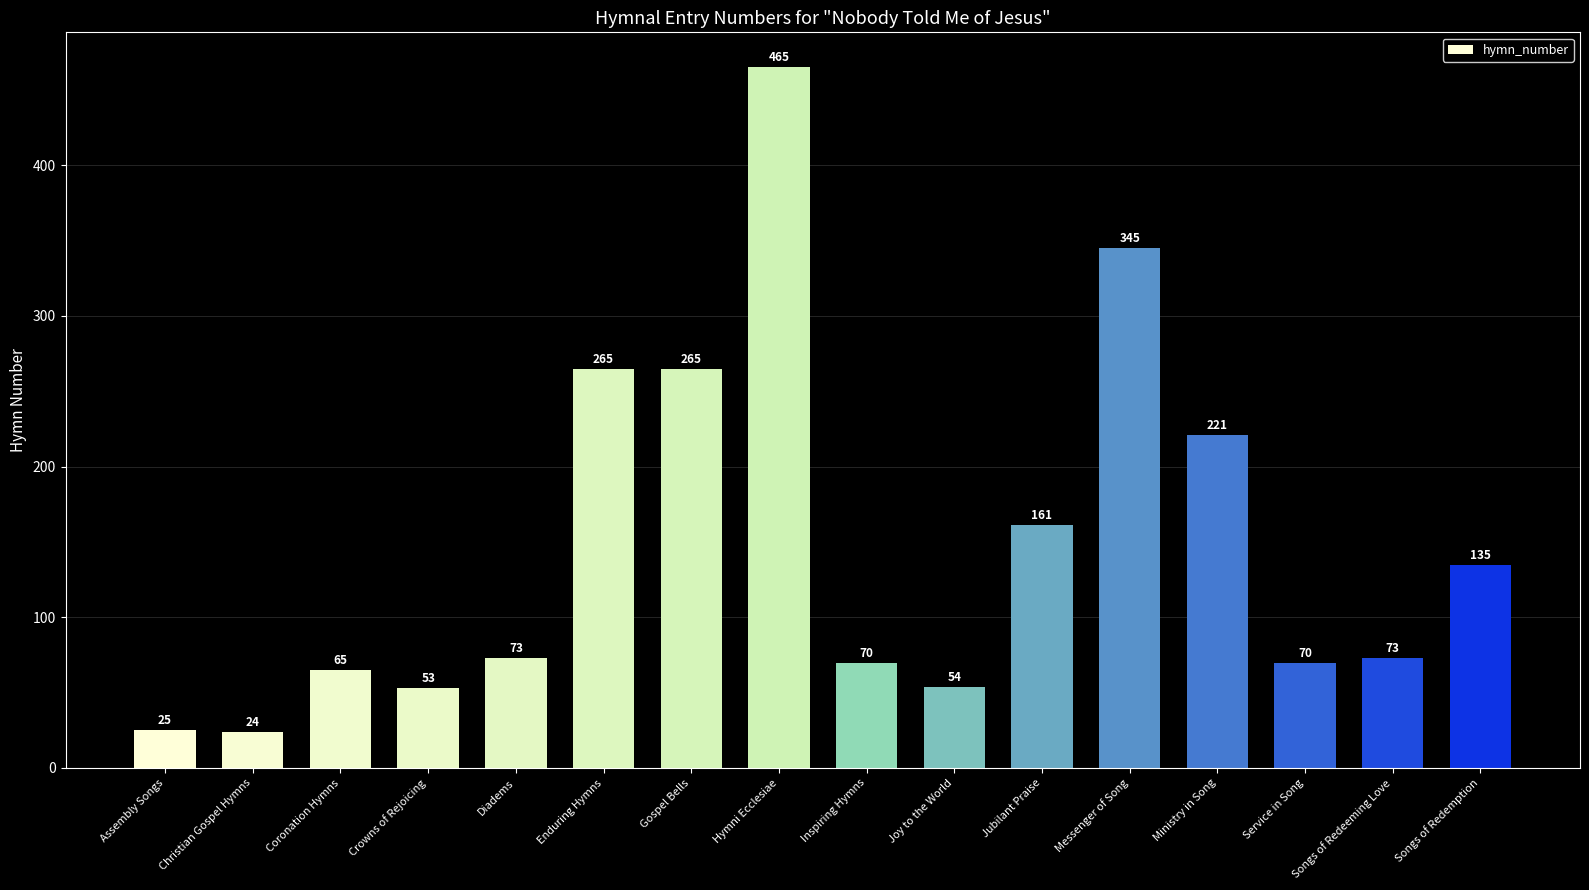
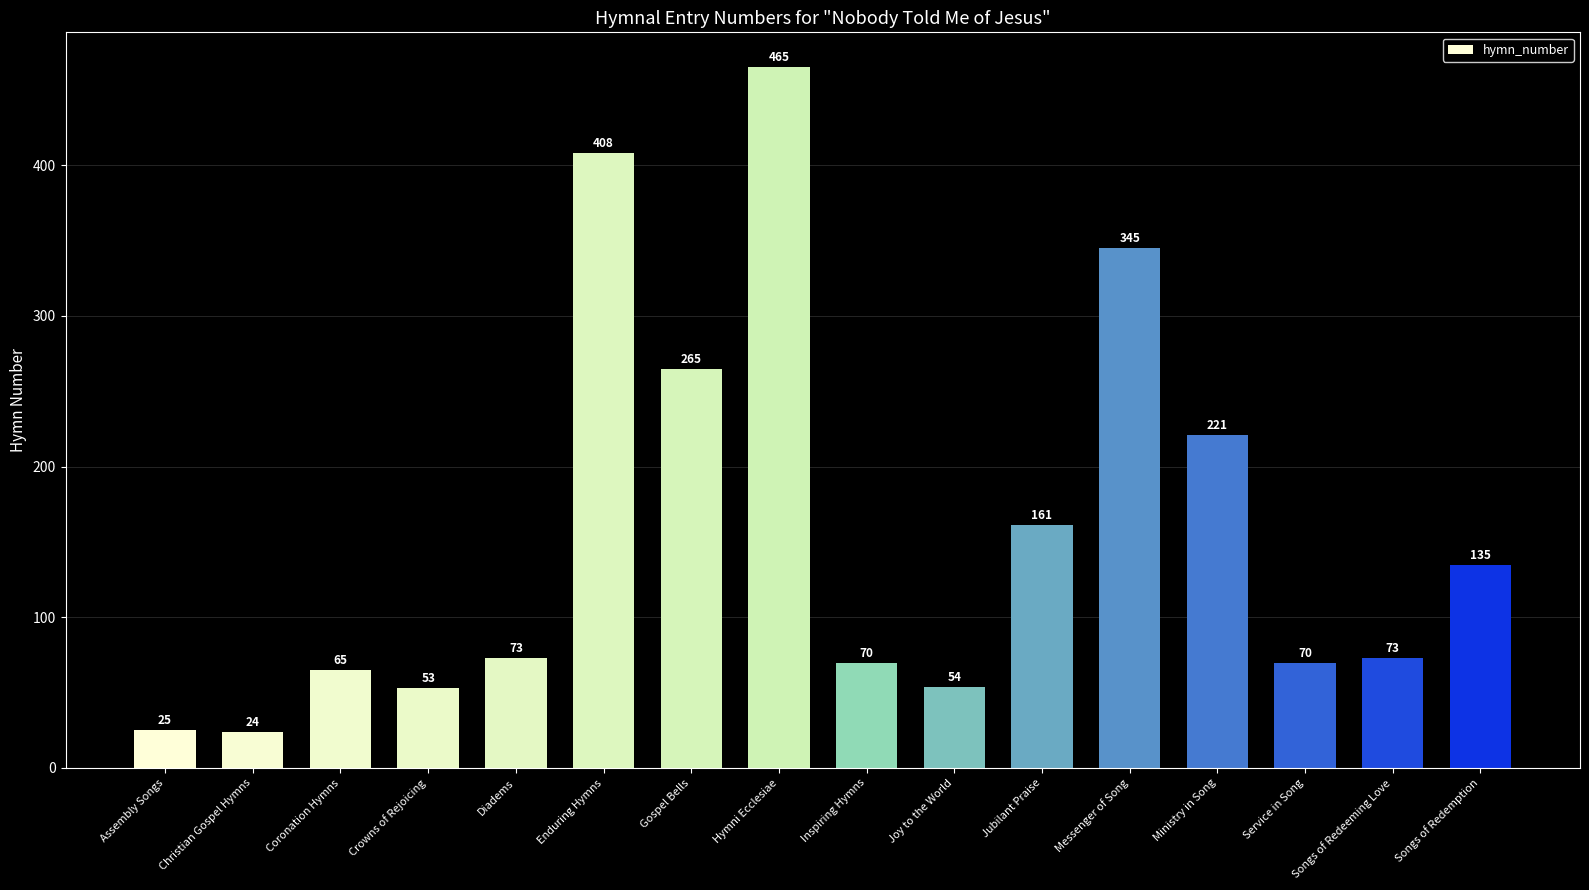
  {
    "Assembly Songs": 25,
    "Christian Gospel Hymns": 24,
    "Coronation Hymns": 65,
    "Crowns of Rejoicing": 53,
    "Diadems": 73,
-   "Enduring Hymns": 265,
+   "Enduring Hymns": 408,
    "Gospel Bells": 265,
    "Hymni Ecclesiae": 465,
    "Inspiring Hymns": 70,
    "Joy to the World": 54,
    "Jubilant Praise": 161,
    "Messenger of Song": 345,
    "Ministry in Song": 221,
    "Service in Song": 70,
    "Songs of Redeeming Love": 73,
    "Songs of Redemption": 135
  }
